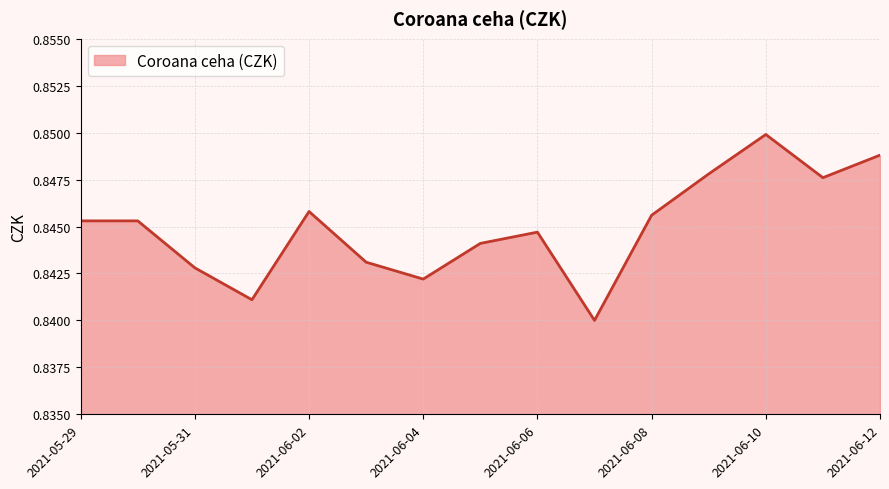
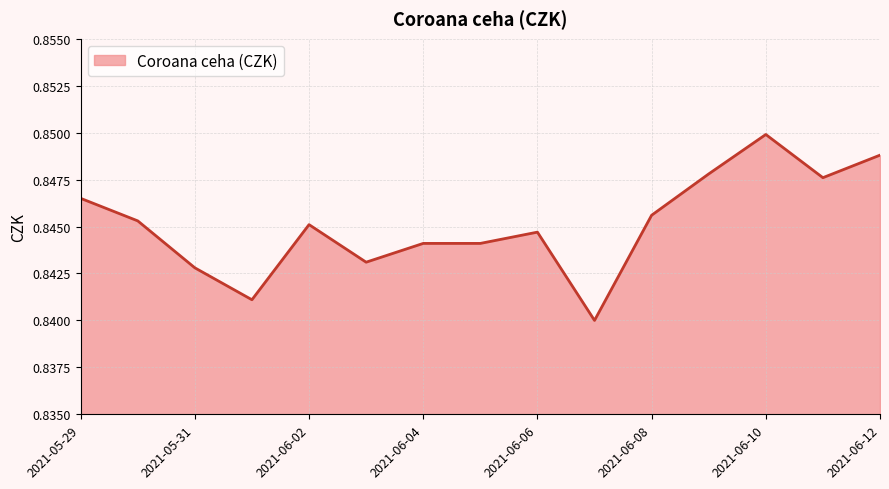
  {
-   "2021-05-29": 0.8453,
+   "2021-05-29": 0.8465,
    "2021-05-31": 0.8428,
-   "2021-06-02": 0.8458,
-   "2021-06-04": 0.8422,
+   "2021-06-02": 0.8451,
+   "2021-06-04": 0.8441,
    "2021-06-06": 0.8447,
    "2021-06-08": 0.8456,
    "2021-06-10": 0.8499,
    "2021-06-12": 0.8488
  }
